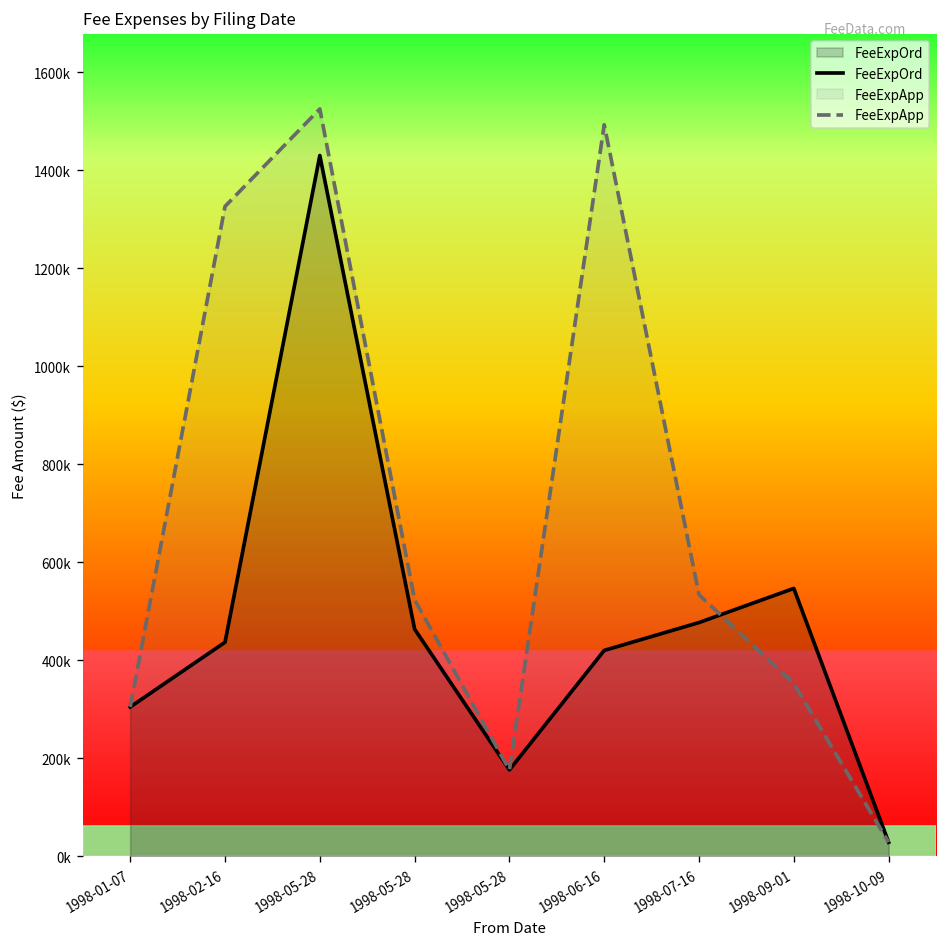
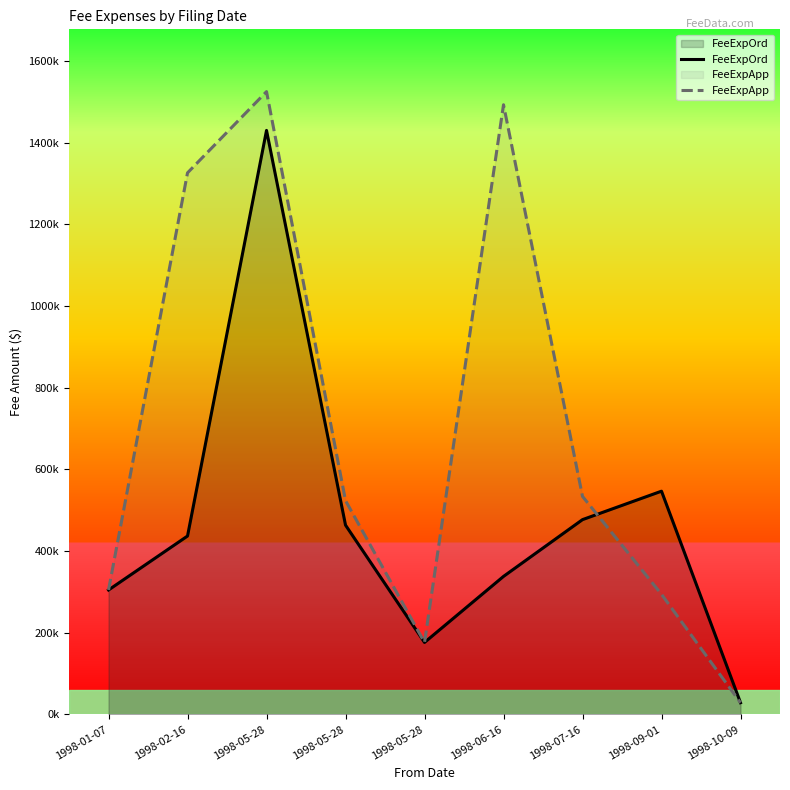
  {
    "FeeExpOrd": {
      "1998-02-16": 440000,
-     "1998-06-16": 420000,
+     "1998-06-16": 340000,
      "1998-07-16": 480000,
      "1998-09-01": 550000
    },
    "FeeExpApp": {
      "1998-02-16": 1330000,
      "1998-06-16": 1490000,
      "1998-07-16": 530000,
-     "1998-09-01": 350000
+     "1998-09-01": 290000
    }
  }
